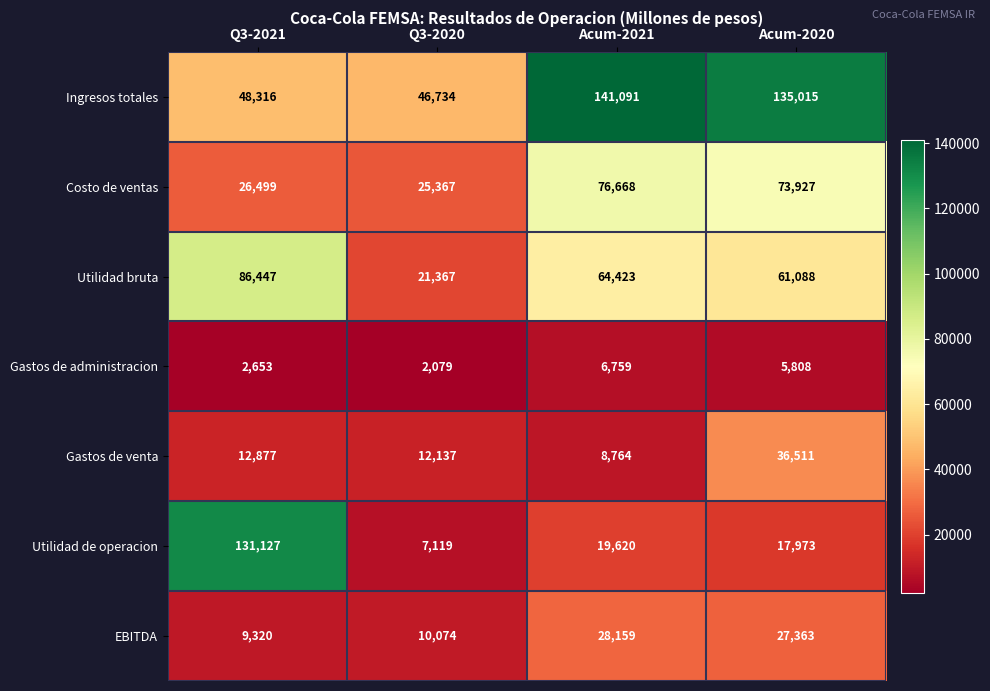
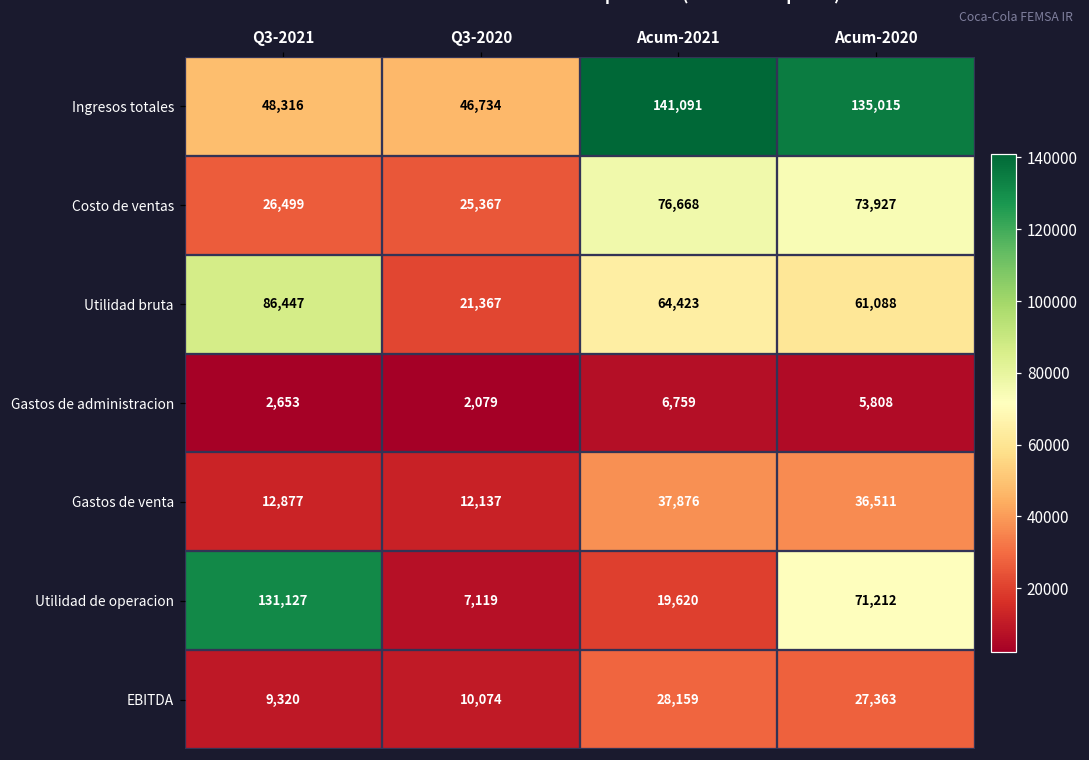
  {
    "Ingresos totales": {
      "Q3-2021": "48,316",
      "Q3-2020": "46,734",
      "Acum-2021": "141,091",
      "Acum-2020": "135,015"
    },
    "Costo de ventas": {
      "Q3-2021": "26,499",
      "Q3-2020": "25,367",
      "Acum-2021": "76,668",
      "Acum-2020": "73,927"
    },
    "Utilidad bruta": {
      "Q3-2021": "86,447",
      "Q3-2020": "21,367",
      "Acum-2021": "64,423",
      "Acum-2020": "61,088"
    },
    "Gastos de administracion": {
      "Q3-2021": "2,653",
      "Q3-2020": "2,079",
      "Acum-2021": "6,759",
      "Acum-2020": "5,808"
    },
    "Gastos de venta": {
      "Q3-2021": "12,877",
      "Q3-2020": "12,137",
-     "Acum-2021": "8,764",
+     "Acum-2021": "37,876",
      "Acum-2020": "36,511"
    },
    "Utilidad de operacion": {
      "Q3-2021": "131,127",
      "Q3-2020": "7,119",
      "Acum-2021": "19,620",
-     "Acum-2020": "17,973"
+     "Acum-2020": "71,212"
    },
    "EBITDA": {
      "Q3-2021": "9,320",
      "Q3-2020": "10,074",
      "Acum-2021": "28,159",
      "Acum-2020": "27,363"
    }
  }
